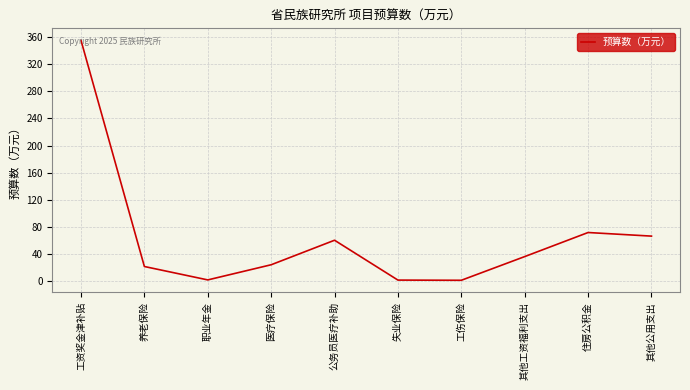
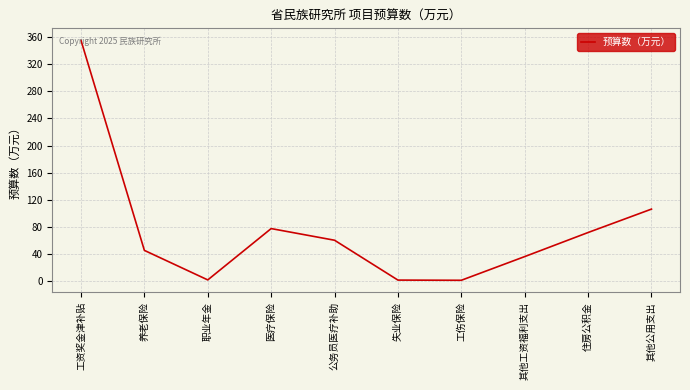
  {
-   "养老保险": 20,
+   "养老保险": 50,
    "职业年金": 0,
-   "医疗保险": 20,
+   "医疗保险": 80,
    "公务员医疗补助": 60,
    "失业保险": 0,
    "工伤保险": 0,
    "其他工资福利支出": 40,
    "住房公积金": 70,
-   "其他公用支出": 70
+   "其他公用支出": 110
  }
